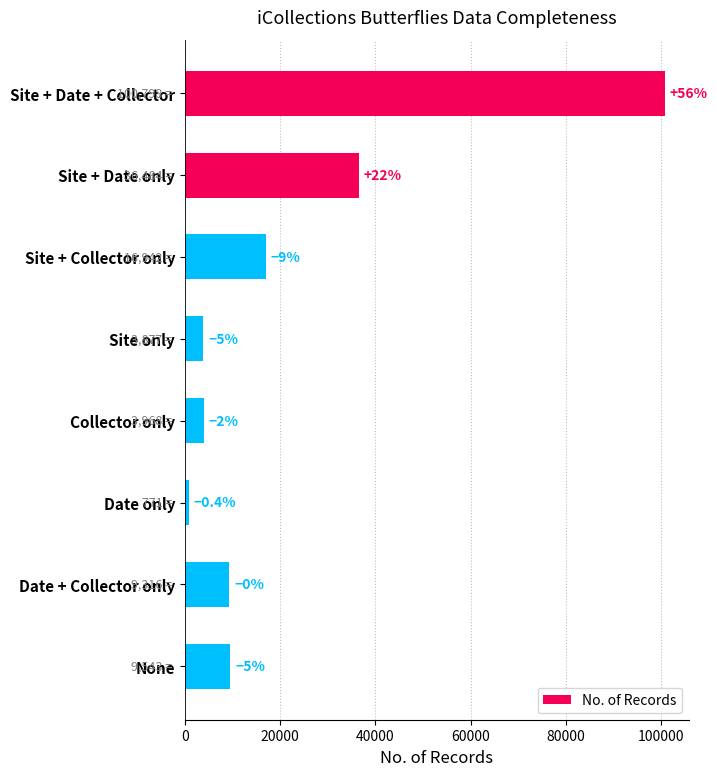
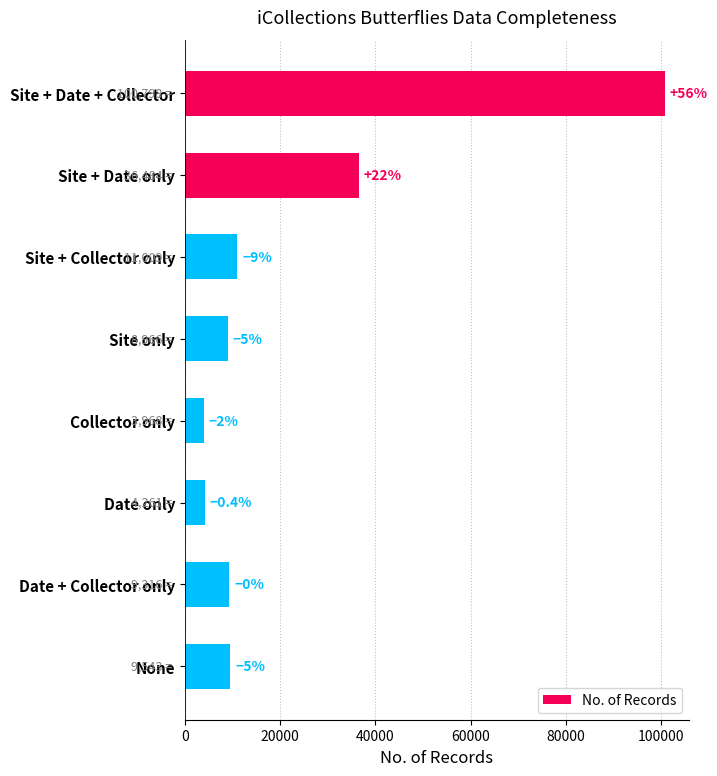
  {
-   "Site + Collector only": "16,942",
-   "Site only": "3,877",
-   "Date only": "771"
+   "Site + Collector only": "11,009",
+   "Site only": "8,966",
+   "Date only": "4,261"
  }
